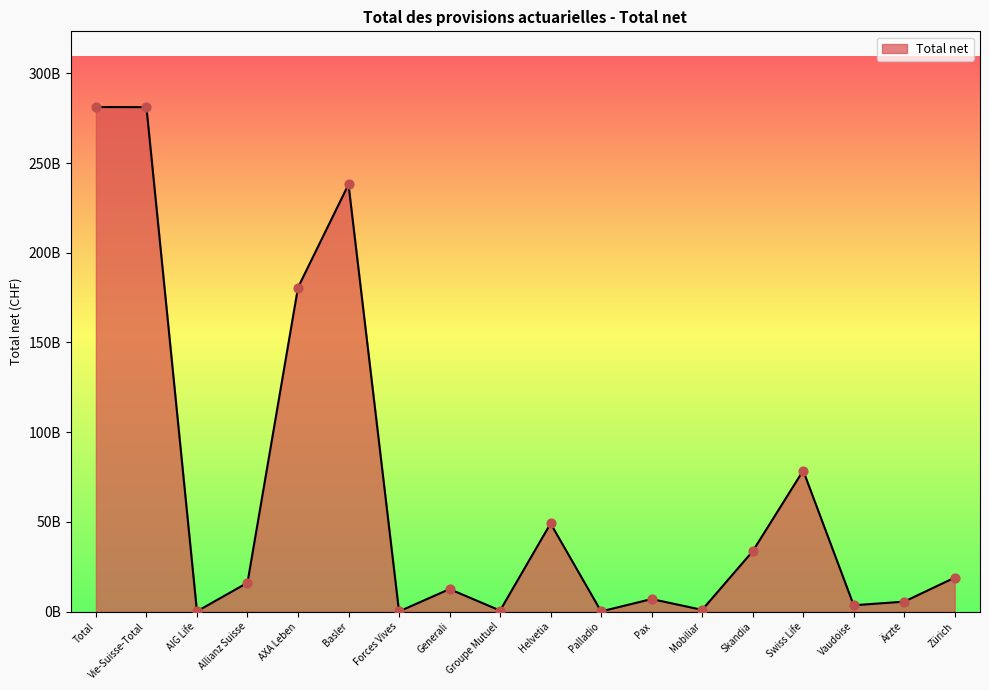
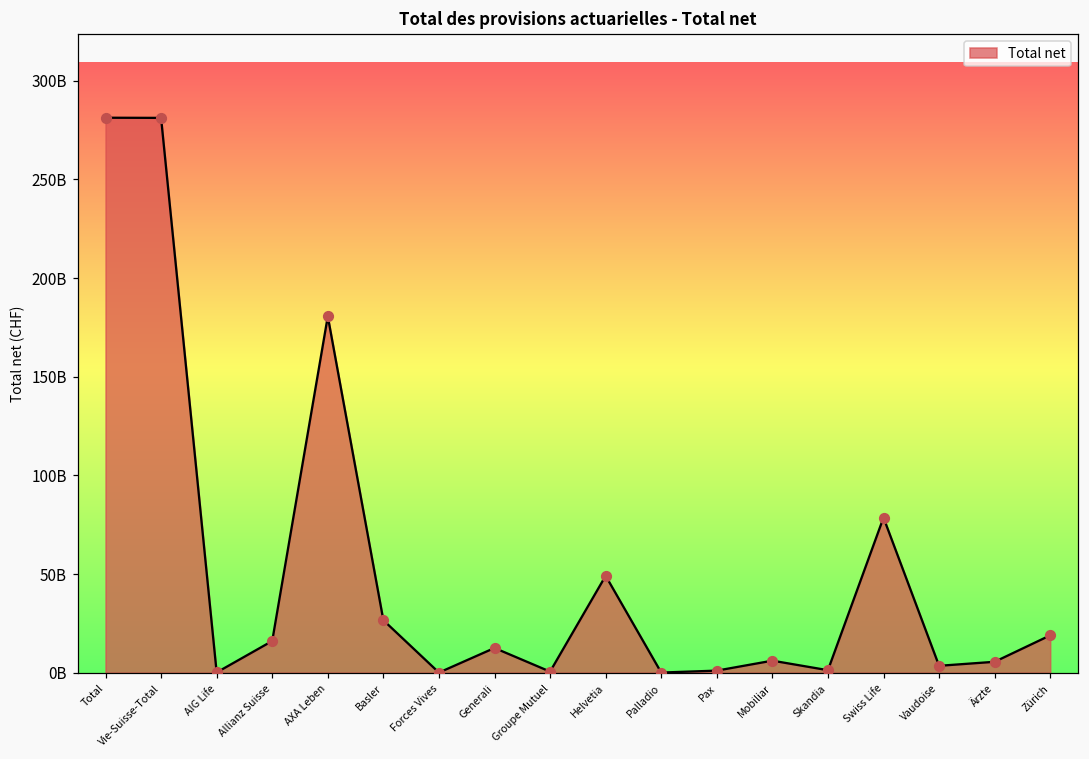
  {
    "Total": 281000000000,
    "Vie-Suisse-Total": 281000000000,
    "AIG Life": 0,
    "Allianz Suisse": 16000000000,
    "AXA Leben": 181000000000,
-   "Basler": 238000000000,
+   "Basler": 27000000000,
    "Forces Vives": 0,
    "Generali": 13000000000,
    "Groupe Mutuel": 1000000000,
    "Helvetia": 49000000000,
    "Palladio": 0,
-   "Pax": 7000000000,
-   "Mobiliar": 1000000000,
-   "Skandia": 34000000000,
+   "Pax": 1000000000,
+   "Mobiliar": 6000000000,
+   "Skandia": 1000000000,
    "Swiss Life": 79000000000,
    "Vaudoise": 4000000000,
    "Ärzte": 6000000000,
    "Zürich": 19000000000
  }
